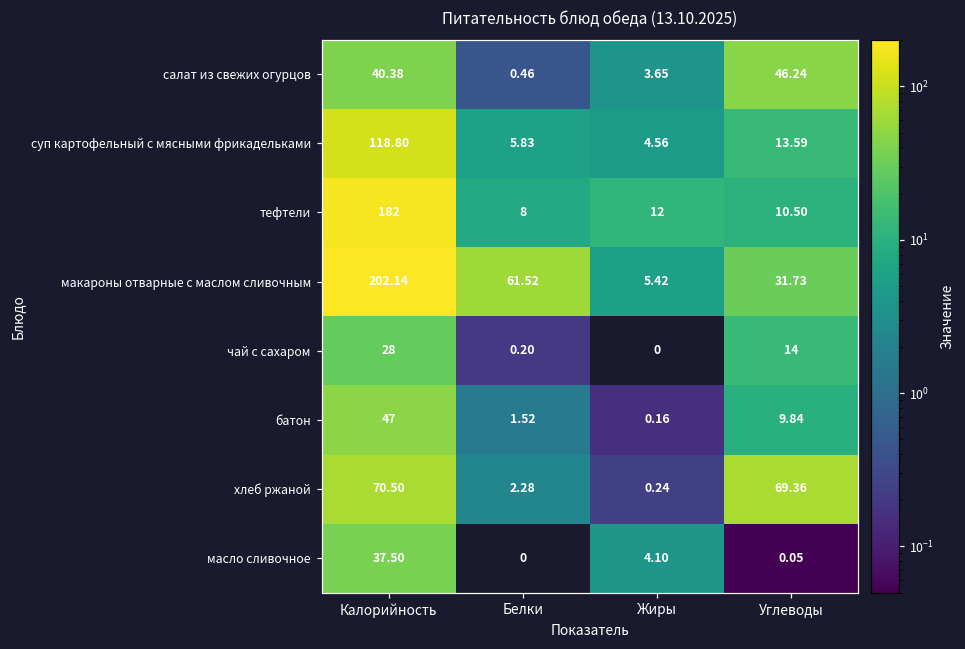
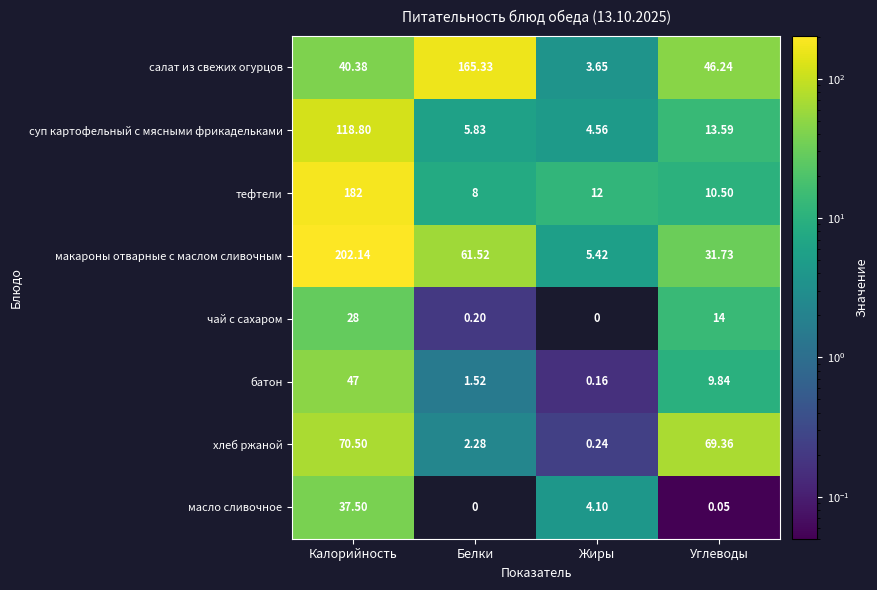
  {
    "салат из свежих огурцов": {
      "Калорийность": 40.38,
-     "Белки": 0.46,
+     "Белки": 165.33,
      "Жиры": 3.65,
      "Углеводы": 46.24
    },
    "суп картофельный с мясными фрикадельками": {
      "Калорийность": 118.80,
      "Белки": 5.83,
      "Жиры": 4.56,
      "Углеводы": 13.59
    },
    "тефтели": {
      "Калорийность": 182,
      "Белки": 8,
      "Жиры": 12,
      "Углеводы": 10.50
    },
    "макароны отварные с маслом сливочным": {
      "Калорийность": 202.14,
      "Белки": 61.52,
      "Жиры": 5.42,
      "Углеводы": 31.73
    },
    "чай с сахаром": {
      "Калорийность": 28,
      "Белки": 0.20,
      "Жиры": 0,
      "Углеводы": 14
    },
    "батон": {
      "Калорийность": 47,
      "Белки": 1.52,
      "Жиры": 0.16,
      "Углеводы": 9.84
    },
    "хлеб ржаной": {
      "Калорийность": 70.50,
      "Белки": 2.28,
      "Жиры": 0.24,
      "Углеводы": 69.36
    },
    "масло сливочное": {
      "Калорийность": 37.50,
      "Белки": 0,
      "Жиры": 4.10,
      "Углеводы": 0.05
    }
  }
